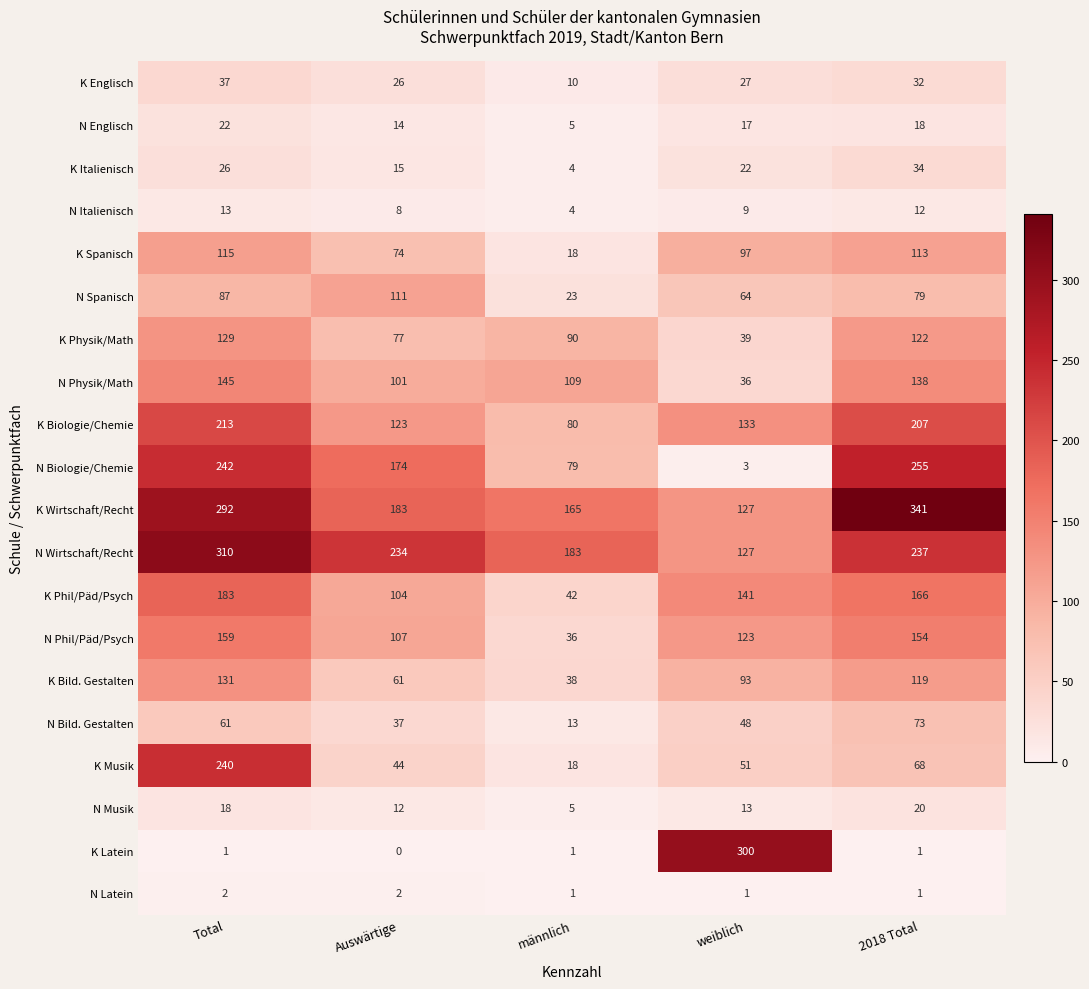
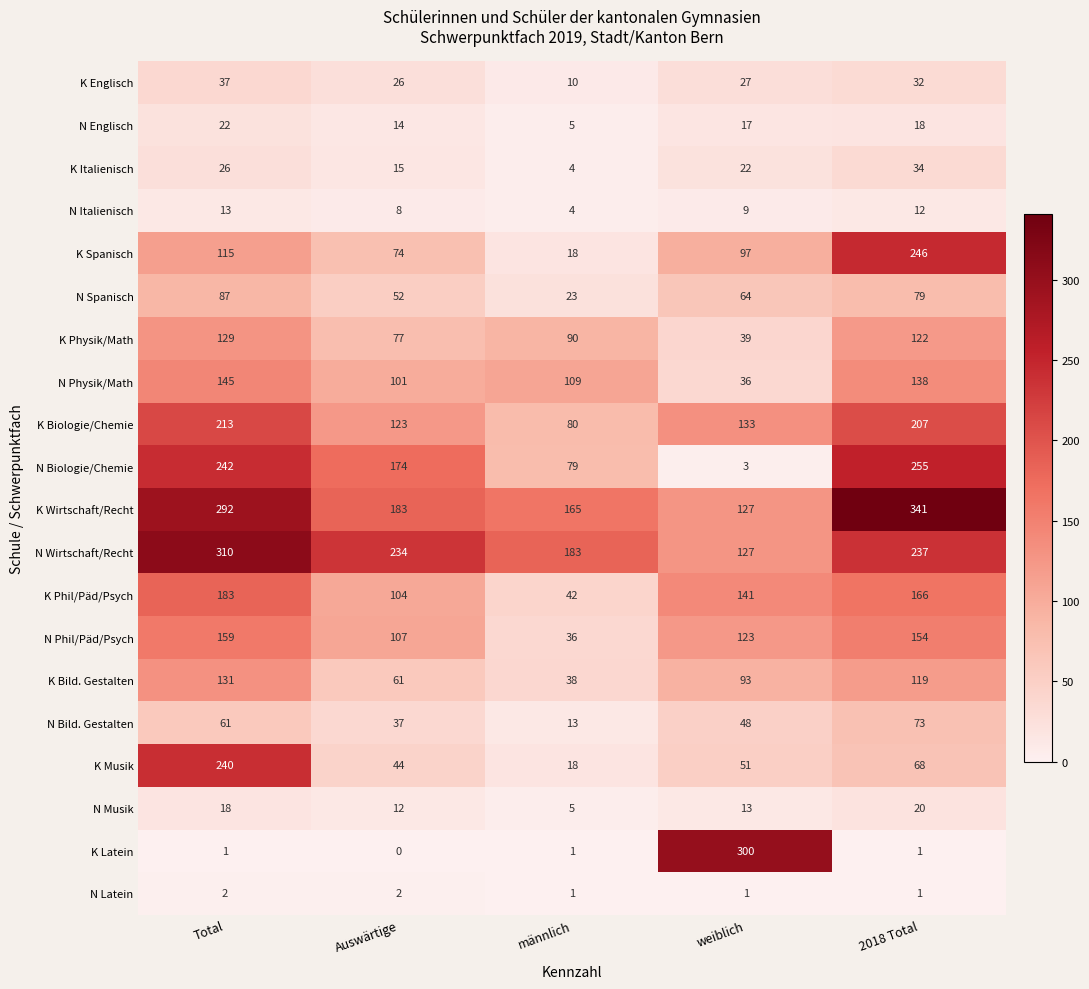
  {
    "K Englisch": {
      "Total": 37,
      "Auswärtige": 26,
      "männlich": 10,
      "weiblich": 27,
      "2018 Total": 32
    },
    "N Englisch": {
      "Total": 22,
      "Auswärtige": 14,
      "männlich": 5,
      "weiblich": 17,
      "2018 Total": 18
    },
    "K Italienisch": {
      "Total": 26,
      "Auswärtige": 15,
      "männlich": 4,
      "weiblich": 22,
      "2018 Total": 34
    },
    "N Italienisch": {
      "Total": 13,
      "Auswärtige": 8,
      "männlich": 4,
      "weiblich": 9,
      "2018 Total": 12
    },
    "K Spanisch": {
      "Total": 115,
      "Auswärtige": 74,
      "männlich": 18,
      "weiblich": 97,
-     "2018 Total": 113
+     "2018 Total": 246
    },
    "N Spanisch": {
      "Total": 87,
-     "Auswärtige": 111,
+     "Auswärtige": 52,
      "männlich": 23,
      "weiblich": 64,
      "2018 Total": 79
    },
    "K Physik/Math": {
      "Total": 129,
      "Auswärtige": 77,
      "männlich": 90,
      "weiblich": 39,
      "2018 Total": 122
    },
    "N Physik/Math": {
      "Total": 145,
      "Auswärtige": 101,
      "männlich": 109,
      "weiblich": 36,
      "2018 Total": 138
    },
    "K Biologie/Chemie": {
      "Total": 213,
      "Auswärtige": 123,
      "männlich": 80,
      "weiblich": 133,
      "2018 Total": 207
    },
    "N Biologie/Chemie": {
      "Total": 242,
      "Auswärtige": 174,
      "männlich": 79,
      "weiblich": 3,
      "2018 Total": 255
    },
    "K Wirtschaft/Recht": {
      "Total": 292,
      "Auswärtige": 183,
      "männlich": 165,
      "weiblich": 127,
      "2018 Total": 341
    },
    "N Wirtschaft/Recht": {
      "Total": 310,
      "Auswärtige": 234,
      "männlich": 183,
      "weiblich": 127,
      "2018 Total": 237
    },
    "K Phil/Päd/Psych": {
      "Total": 183,
      "Auswärtige": 104,
      "männlich": 42,
      "weiblich": 141,
      "2018 Total": 166
    },
    "N Phil/Päd/Psych": {
      "Total": 159,
      "Auswärtige": 107,
      "männlich": 36,
      "weiblich": 123,
      "2018 Total": 154
    },
    "K Bild. Gestalten": {
      "Total": 131,
      "Auswärtige": 61,
      "männlich": 38,
      "weiblich": 93,
      "2018 Total": 119
    },
    "N Bild. Gestalten": {
      "Total": 61,
      "Auswärtige": 37,
      "männlich": 13,
      "weiblich": 48,
      "2018 Total": 73
    },
    "K Musik": {
      "Total": 240,
      "Auswärtige": 44,
      "männlich": 18,
      "weiblich": 51,
      "2018 Total": 68
    },
    "N Musik": {
      "Total": 18,
      "Auswärtige": 12,
      "männlich": 5,
      "weiblich": 13,
      "2018 Total": 20
    },
    "K Latein": {
      "Total": 1,
      "Auswärtige": 0,
      "männlich": 1,
      "weiblich": 300,
      "2018 Total": 1
    },
    "N Latein": {
      "Total": 2,
      "Auswärtige": 2,
      "männlich": 1,
      "weiblich": 1,
      "2018 Total": 1
    }
  }
